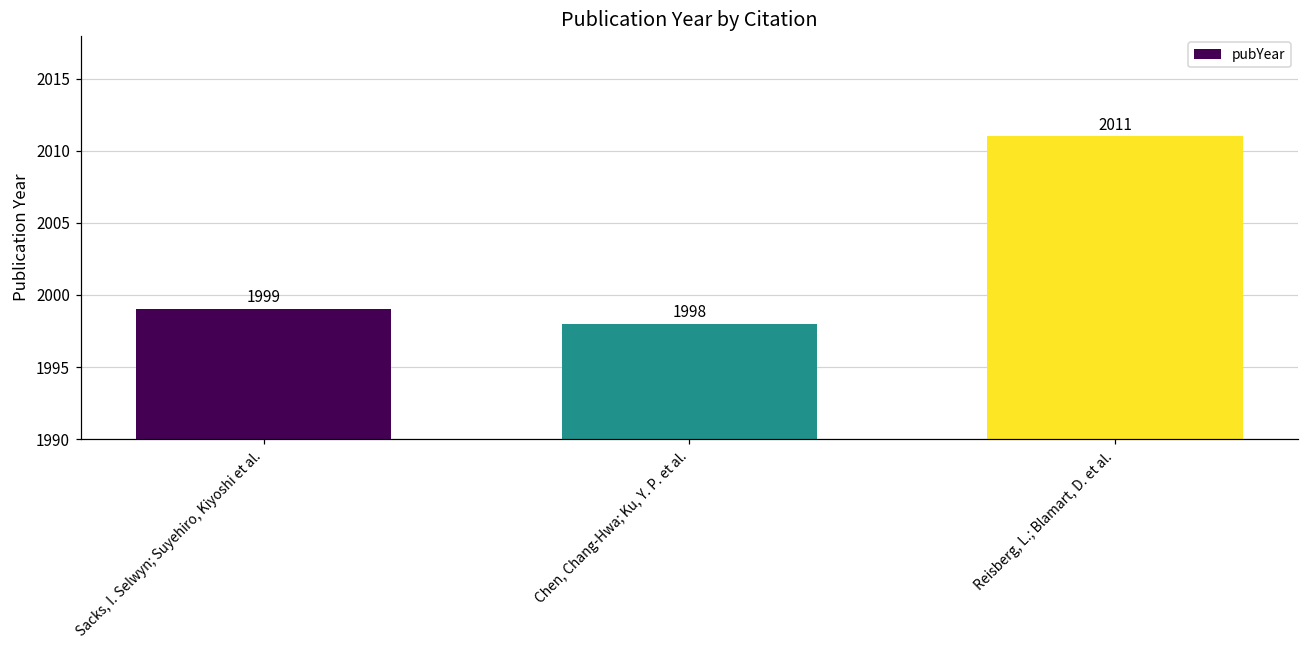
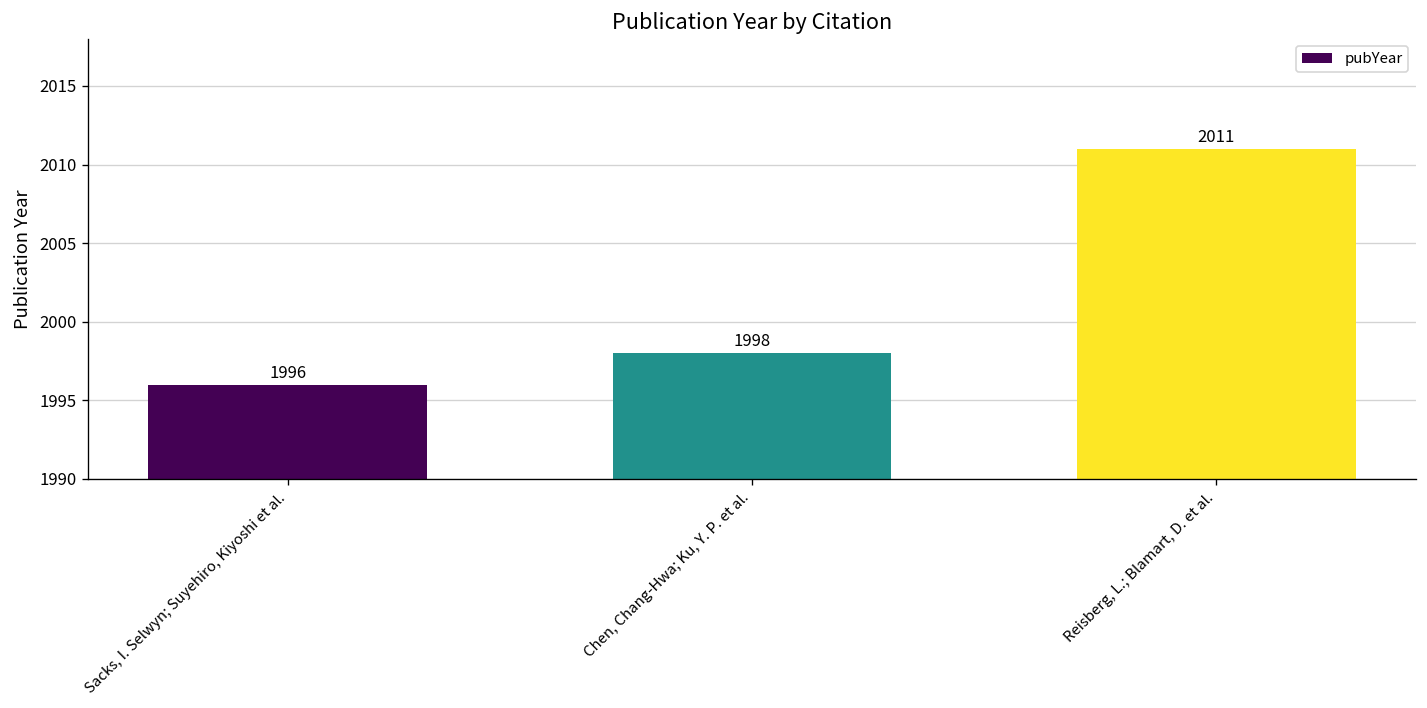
  {
-   "Sacks, I. Selwyn; Suyehiro, Kiyoshi et al.": 1999,
+   "Sacks, I. Selwyn; Suyehiro, Kiyoshi et al.": 1996,
    "Chen, Chang-Hwa; Ku, Y. P. et al.": 1998,
    "Reisberg, L.; Blamart, D. et al.": 2011
  }
